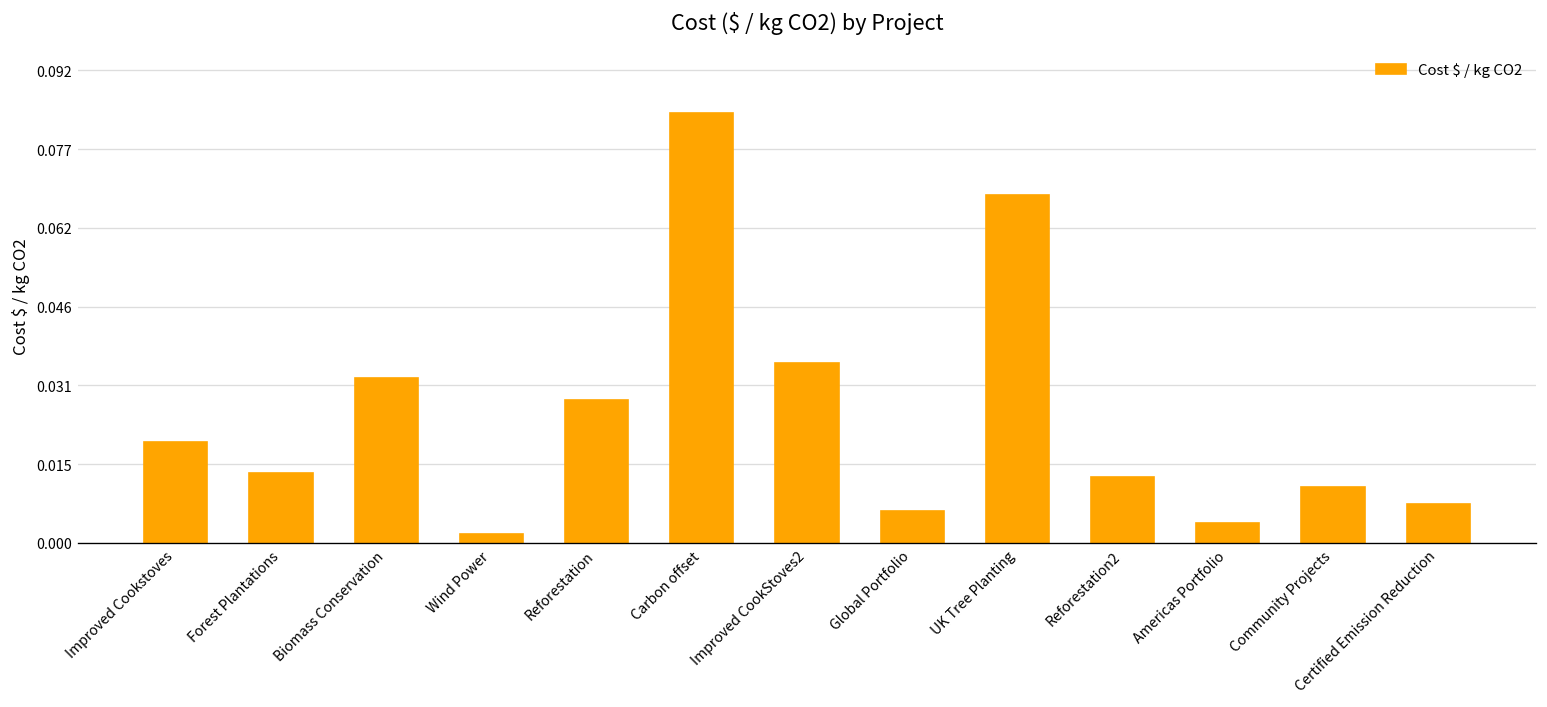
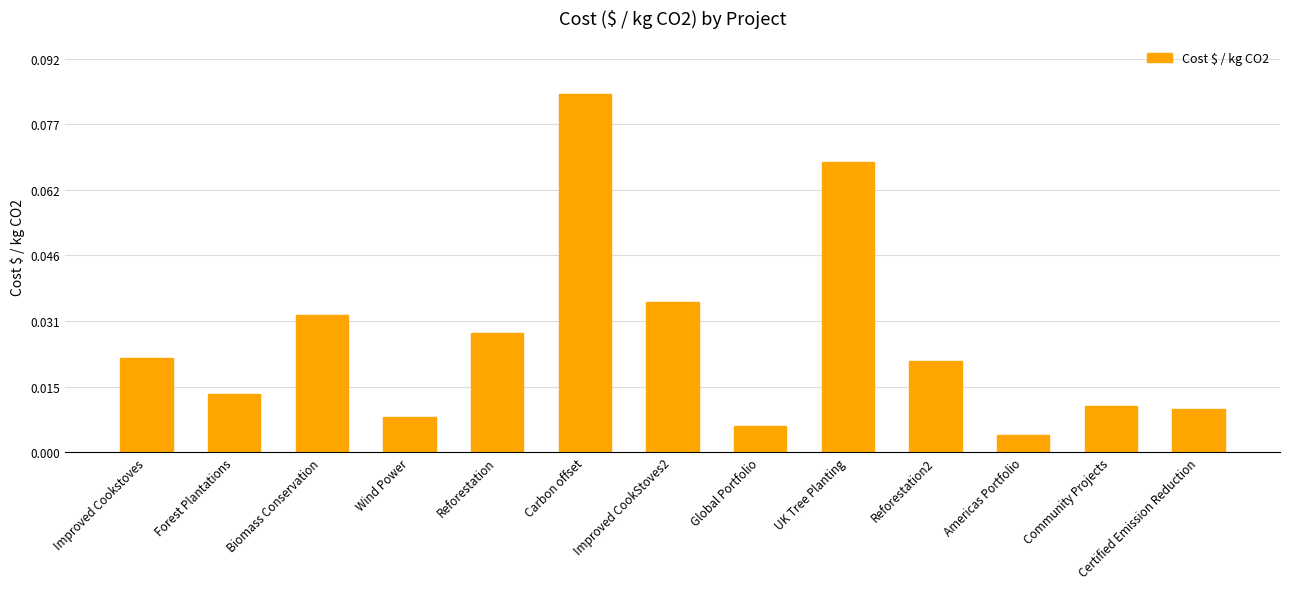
  {
-   "Improved Cookstoves": 0.020,
+   "Improved Cookstoves": 0.022,
    "Forest Plantations": 0.014,
    "Biomass Conservation": 0.032,
-   "Wind Power": 0.002,
+   "Wind Power": 0.008,
    "Reforestation": 0.028,
    "Carbon offset": 0.084,
    "Improved CookStoves2": 0.035,
    "Global Portfolio": 0.006,
    "UK Tree Planting": 0.068,
-   "Reforestation2": 0.013,
+   "Reforestation2": 0.021,
    "Americas Portfolio": 0.004,
    "Community Projects": 0.011,
-   "Certified Emission Reduction": 0.008
+   "Certified Emission Reduction": 0.010
  }
